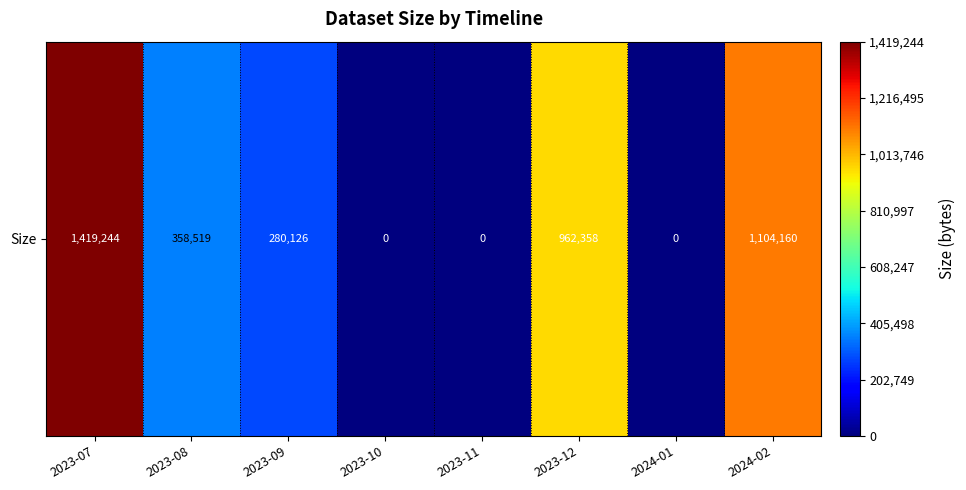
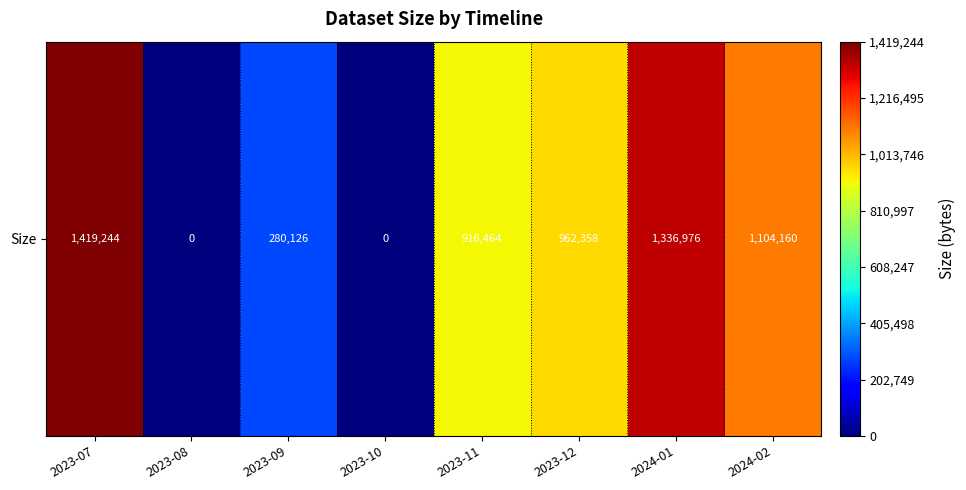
  {
    "Size": {
      "2023-07": "1,419,244",
-     "2023-08": "358,519",
+     "2023-08": "0",
      "2023-09": "280,126",
      "2023-10": "0",
-     "2023-11": "0",
+     "2023-11": "916,464",
      "2023-12": "962,358",
-     "2024-01": "0",
+     "2024-01": "1,336,976",
      "2024-02": "1,104,160"
    }
  }
